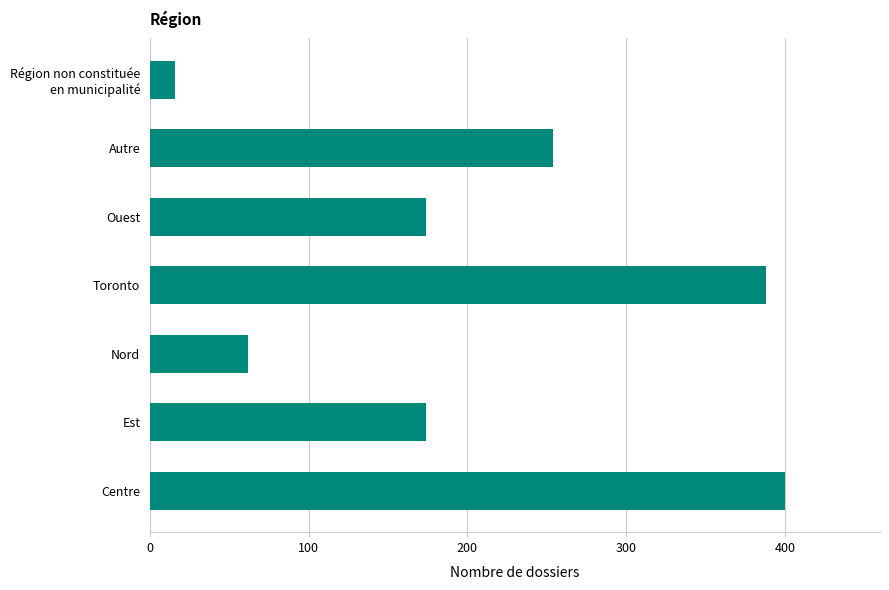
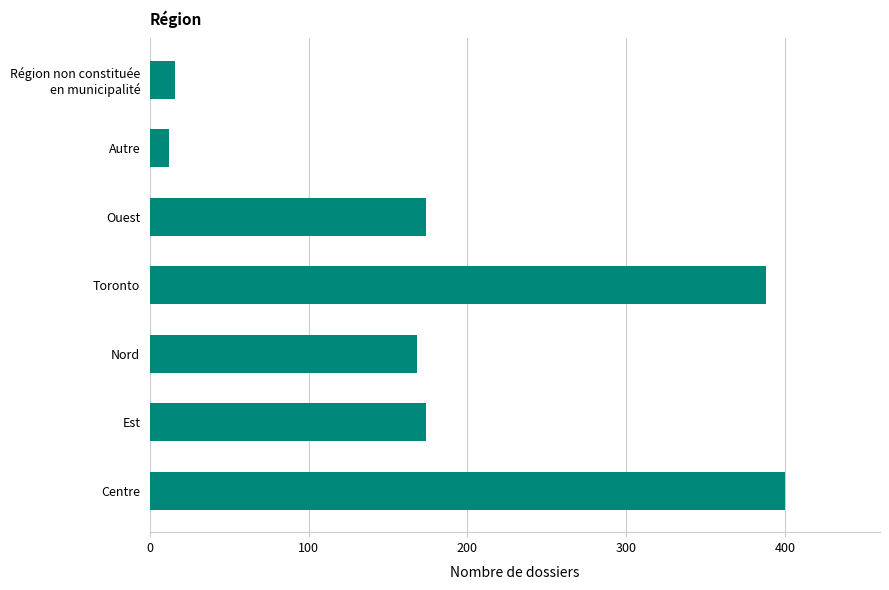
  {
    "Région non constituée en municipalité": 16,
-   "Autre": 254,
+   "Autre": 12,
    "Ouest": 174,
    "Toronto": 388,
-   "Nord": 62,
+   "Nord": 168,
    "Est": 174,
    "Centre": 400
  }
